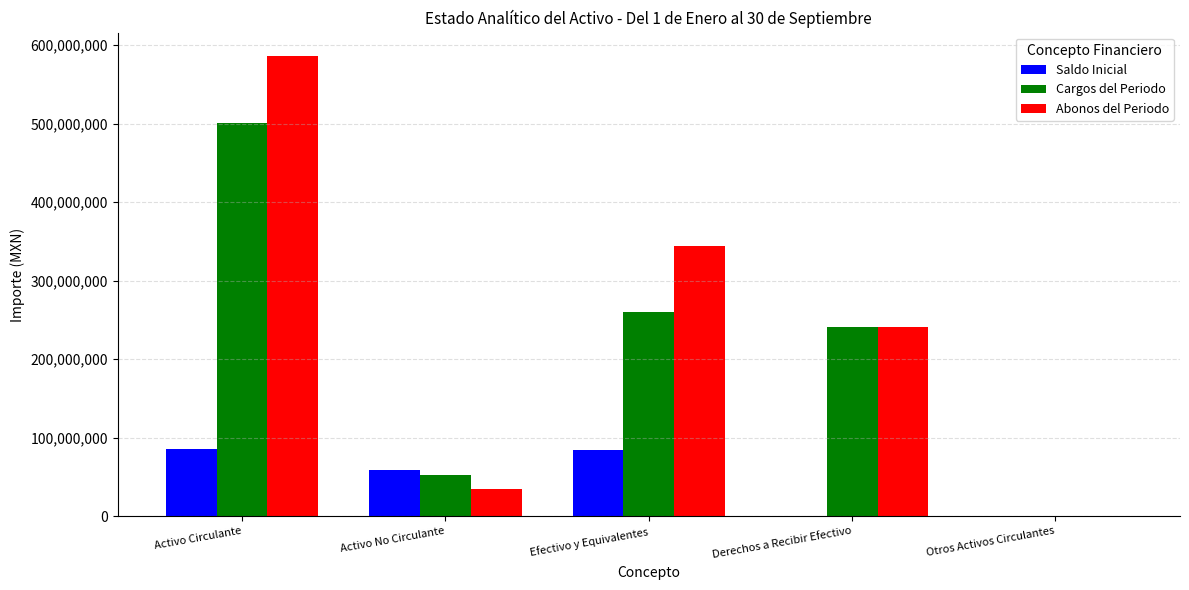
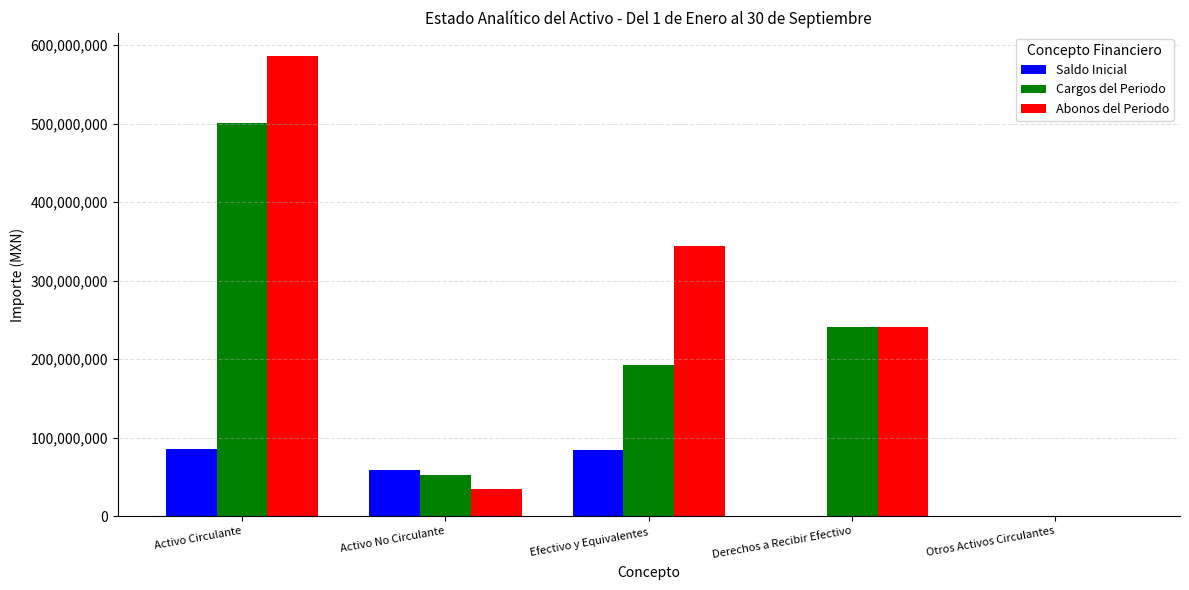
  {
    "Saldo Inicial": {
      "Activo Circulante": "90,000,000",
      "Activo No Circulante": "60,000,000",
      "Efectivo y Equivalentes": "80,000,000"
    },
    "Cargos del Periodo": {
      "Activo Circulante": "500,000,000",
      "Activo No Circulante": "50,000,000",
-     "Efectivo y Equivalentes": "260,000,000",
+     "Efectivo y Equivalentes": "190,000,000",
      "Derechos a Recibir Efectivo": "240,000,000",
      "Otros Activos Circulantes": "0"
    },
    "Abonos del Periodo": {
      "Activo Circulante": "590,000,000",
      "Activo No Circulante": "40,000,000",
      "Efectivo y Equivalentes": "340,000,000",
      "Derechos a Recibir Efectivo": "240,000,000"
    }
  }
